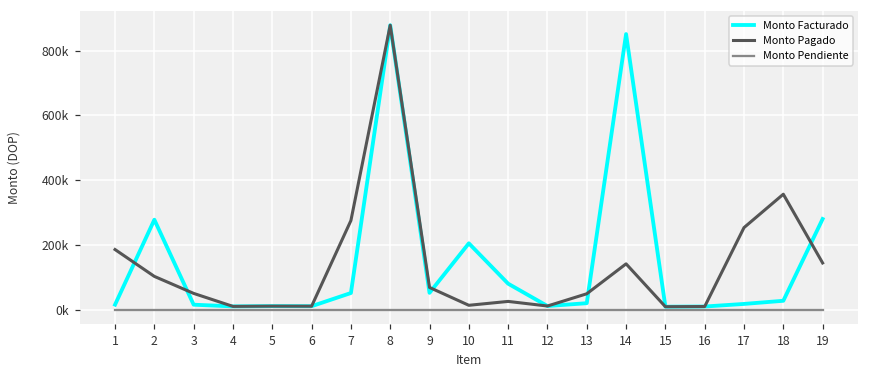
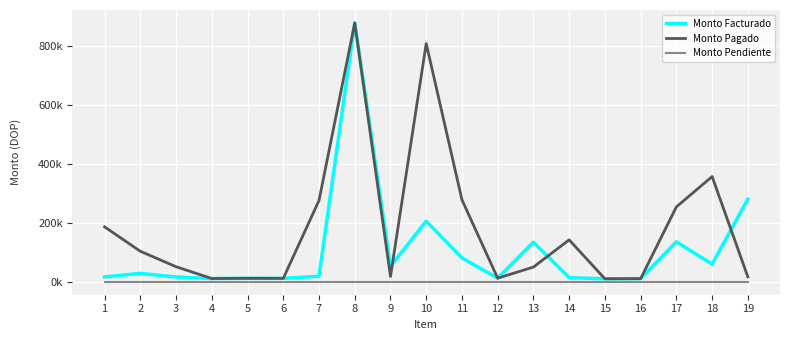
  {
    "Monto Facturado": {
      "1": 20000,
-     "2": 280000,
+     "2": 30000,
      "3": 20000,
-     "7": 50000,
+     "7": 20000,
      "9": 50000,
      "10": 210000,
      "11": 80000,
-     "13": 20000,
-     "14": 850000,
-     "17": 20000,
-     "18": 30000,
+     "13": 130000,
+     "14": 10000,
+     "17": 140000,
+     "18": 60000,
      "19": 280000
    },
    "Monto Pagado": {
      "1": 190000,
      "2": 100000,
      "3": 50000,
      "7": 280000,
-     "9": 70000,
-     "10": 10000,
-     "11": 30000,
+     "9": 20000,
+     "10": 810000,
+     "11": 280000,
      "13": 50000,
      "14": 140000,
      "17": 250000,
      "18": 360000,
-     "19": 150000
+     "19": 20000
    },
    "Monto Pendiente": {
      "1": 0,
      "2": 0,
      "3": 0,
      "4": 0,
      "5": 0,
      "6": 0,
      "7": 0,
      "8": 0,
      "9": 0,
      "10": 0,
      "11": 0,
      "12": 0,
      "13": 0,
      "14": 0,
      "15": 0,
      "16": 0,
      "17": 0,
      "18": 0,
      "19": 0
    }
  }
